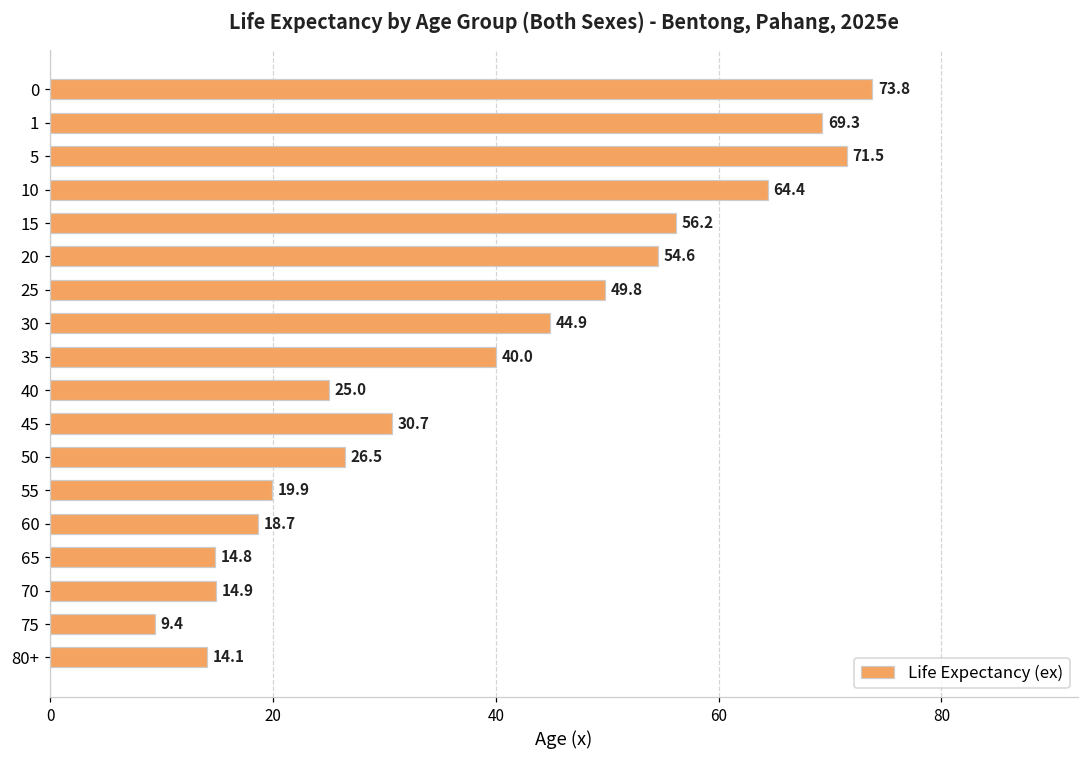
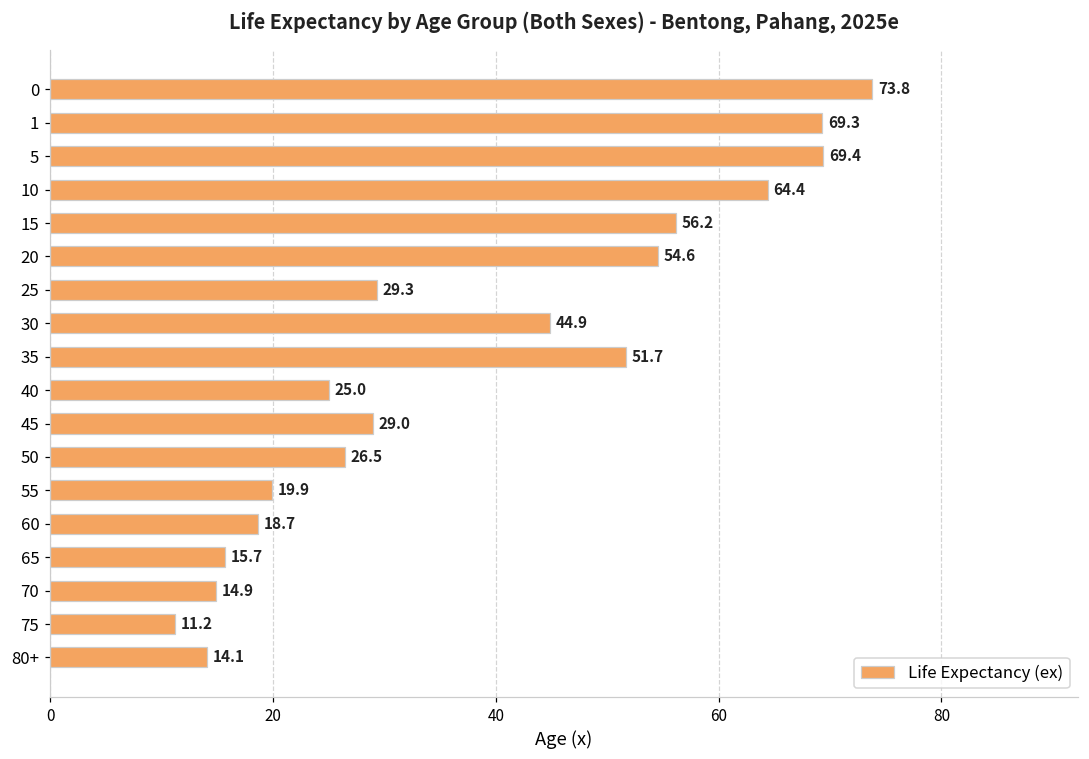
  {
    "0": 73.8,
    "1": 69.3,
-   "5": 71.5,
+   "5": 69.4,
    "10": 64.4,
    "15": 56.2,
    "20": 54.6,
-   "25": 49.8,
+   "25": 29.3,
    "30": 44.9,
-   "35": 40.0,
+   "35": 51.7,
    "40": 25.0,
-   "45": 30.7,
+   "45": 29.0,
    "50": 26.5,
    "55": 19.9,
    "60": 18.7,
-   "65": 14.8,
+   "65": 15.7,
    "70": 14.9,
-   "75": 9.4,
+   "75": 11.2,
    "80+": 14.1
  }
